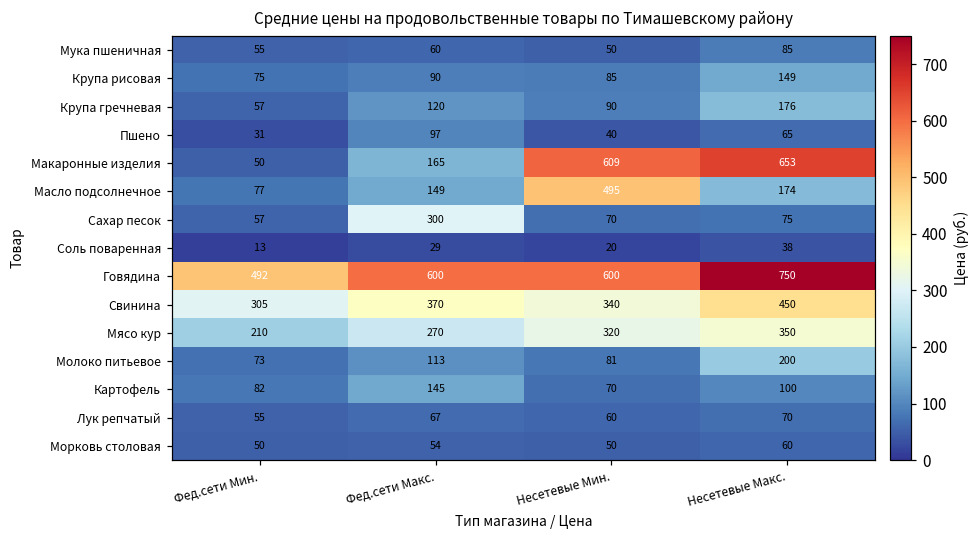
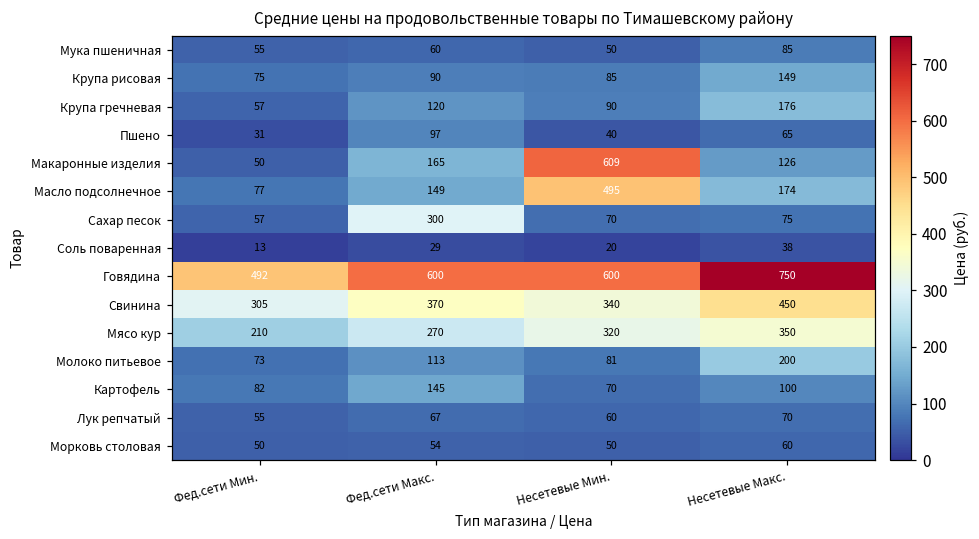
  {
    "Мука пшеничная": {
      "Фед.сети Мин.": 55,
      "Фед.сети Макс.": 60,
      "Несетевые Мин.": 50,
      "Несетевые Макс.": 85
    },
    "Крупа рисовая": {
      "Фед.сети Мин.": 75,
      "Фед.сети Макс.": 90,
      "Несетевые Мин.": 85,
      "Несетевые Макс.": 149
    },
    "Крупа гречневая": {
      "Фед.сети Мин.": 57,
      "Фед.сети Макс.": 120,
      "Несетевые Мин.": 90,
      "Несетевые Макс.": 176
    },
    "Пшено": {
      "Фед.сети Мин.": 31,
      "Фед.сети Макс.": 97,
      "Несетевые Мин.": 40,
      "Несетевые Макс.": 65
    },
    "Макаронные изделия": {
      "Фед.сети Мин.": 50,
      "Фед.сети Макс.": 165,
      "Несетевые Мин.": 609,
-     "Несетевые Макс.": 653
+     "Несетевые Макс.": 126
    },
    "Масло подсолнечное": {
      "Фед.сети Мин.": 77,
      "Фед.сети Макс.": 149,
      "Несетевые Мин.": 495,
      "Несетевые Макс.": 174
    },
    "Сахар песок": {
      "Фед.сети Мин.": 57,
      "Фед.сети Макс.": 300,
      "Несетевые Мин.": 70,
      "Несетевые Макс.": 75
    },
    "Соль поваренная": {
      "Фед.сети Мин.": 13,
      "Фед.сети Макс.": 29,
      "Несетевые Мин.": 20,
      "Несетевые Макс.": 38
    },
    "Говядина": {
      "Фед.сети Мин.": 492,
      "Фед.сети Макс.": 600,
      "Несетевые Мин.": 600,
      "Несетевые Макс.": 750
    },
    "Свинина": {
      "Фед.сети Мин.": 305,
      "Фед.сети Макс.": 370,
      "Несетевые Мин.": 340,
      "Несетевые Макс.": 450
    },
    "Мясо кур": {
      "Фед.сети Мин.": 210,
      "Фед.сети Макс.": 270,
      "Несетевые Мин.": 320,
      "Несетевые Макс.": 350
    },
    "Молоко питьевое": {
      "Фед.сети Мин.": 73,
      "Фед.сети Макс.": 113,
      "Несетевые Мин.": 81,
      "Несетевые Макс.": 200
    },
    "Картофель": {
      "Фед.сети Мин.": 82,
      "Фед.сети Макс.": 145,
      "Несетевые Мин.": 70,
      "Несетевые Макс.": 100
    },
    "Лук репчатый": {
      "Фед.сети Мин.": 55,
      "Фед.сети Макс.": 67,
      "Несетевые Мин.": 60,
      "Несетевые Макс.": 70
    },
    "Морковь столовая": {
      "Фед.сети Мин.": 50,
      "Фед.сети Макс.": 54,
      "Несетевые Мин.": 50,
      "Несетевые Макс.": 60
    }
  }
